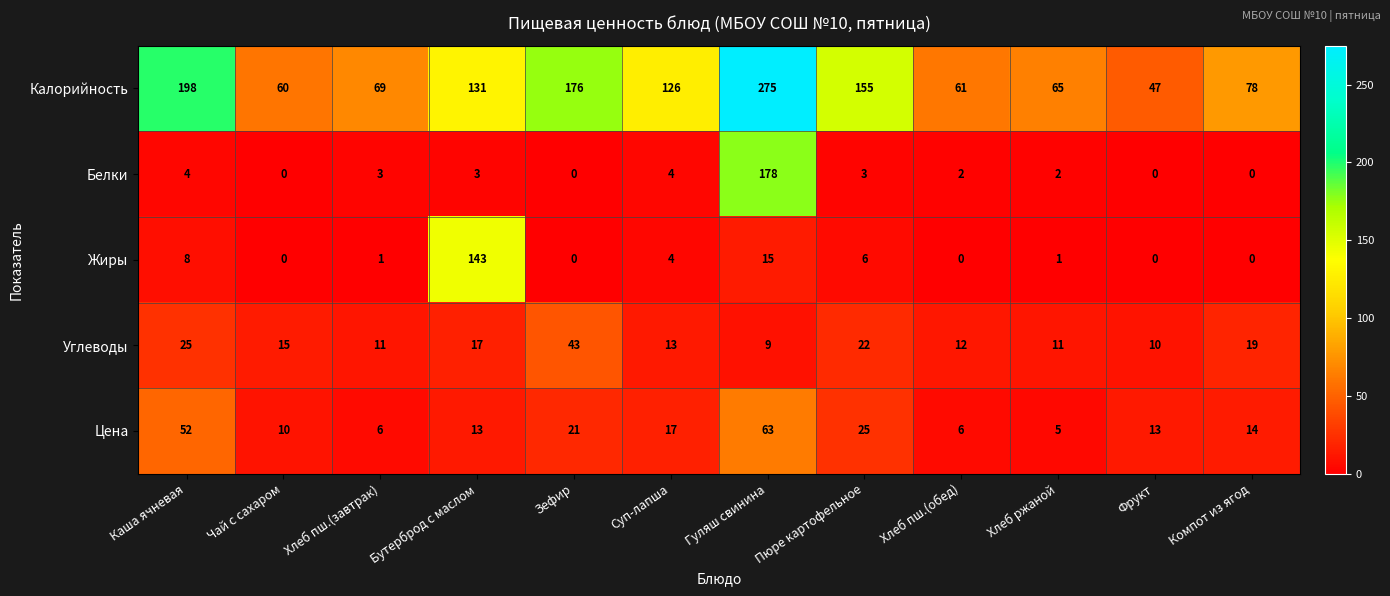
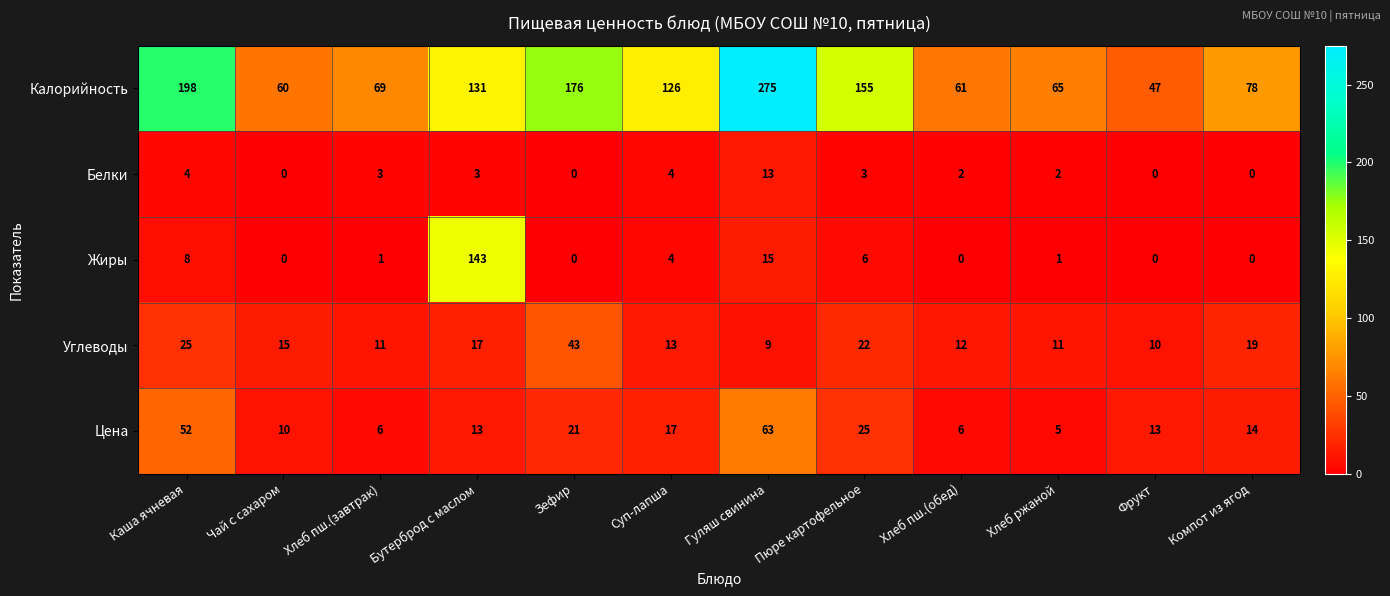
  {
    "Калорийность": {
      "Каша ячневая": 198,
      "Чай с сахаром": 60,
      "Хлеб пш.(завтрак)": 69,
      "Бутерброд с маслом": 131,
      "Зефир": 176,
      "Суп-лапша": 126,
      "Гуляш свинина": 275,
      "Пюре картофельное": 155,
      "Хлеб пш.(обед)": 61,
      "Хлеб ржаной": 65,
      "Фрукт": 47,
      "Компот из ягод": 78
    },
    "Белки": {
      "Каша ячневая": 4,
      "Чай с сахаром": 0,
      "Хлеб пш.(завтрак)": 3,
      "Бутерброд с маслом": 3,
      "Зефир": 0,
      "Суп-лапша": 4,
-     "Гуляш свинина": 178,
+     "Гуляш свинина": 13,
      "Пюре картофельное": 3,
      "Хлеб пш.(обед)": 2,
      "Хлеб ржаной": 2,
      "Фрукт": 0,
      "Компот из ягод": 0
    },
    "Жиры": {
      "Каша ячневая": 8,
      "Чай с сахаром": 0,
      "Хлеб пш.(завтрак)": 1,
      "Бутерброд с маслом": 143,
      "Зефир": 0,
      "Суп-лапша": 4,
      "Гуляш свинина": 15,
      "Пюре картофельное": 6,
      "Хлеб пш.(обед)": 0,
      "Хлеб ржаной": 1,
      "Фрукт": 0,
      "Компот из ягод": 0
    },
    "Углеводы": {
      "Каша ячневая": 25,
      "Чай с сахаром": 15,
      "Хлеб пш.(завтрак)": 11,
      "Бутерброд с маслом": 17,
      "Зефир": 43,
      "Суп-лапша": 13,
      "Гуляш свинина": 9,
      "Пюре картофельное": 22,
      "Хлеб пш.(обед)": 12,
      "Хлеб ржаной": 11,
      "Фрукт": 10,
      "Компот из ягод": 19
    },
    "Цена": {
      "Каша ячневая": 52,
      "Чай с сахаром": 10,
      "Хлеб пш.(завтрак)": 6,
      "Бутерброд с маслом": 13,
      "Зефир": 21,
      "Суп-лапша": 17,
      "Гуляш свинина": 63,
      "Пюре картофельное": 25,
      "Хлеб пш.(обед)": 6,
      "Хлеб ржаной": 5,
      "Фрукт": 13,
      "Компот из ягод": 14
    }
  }
